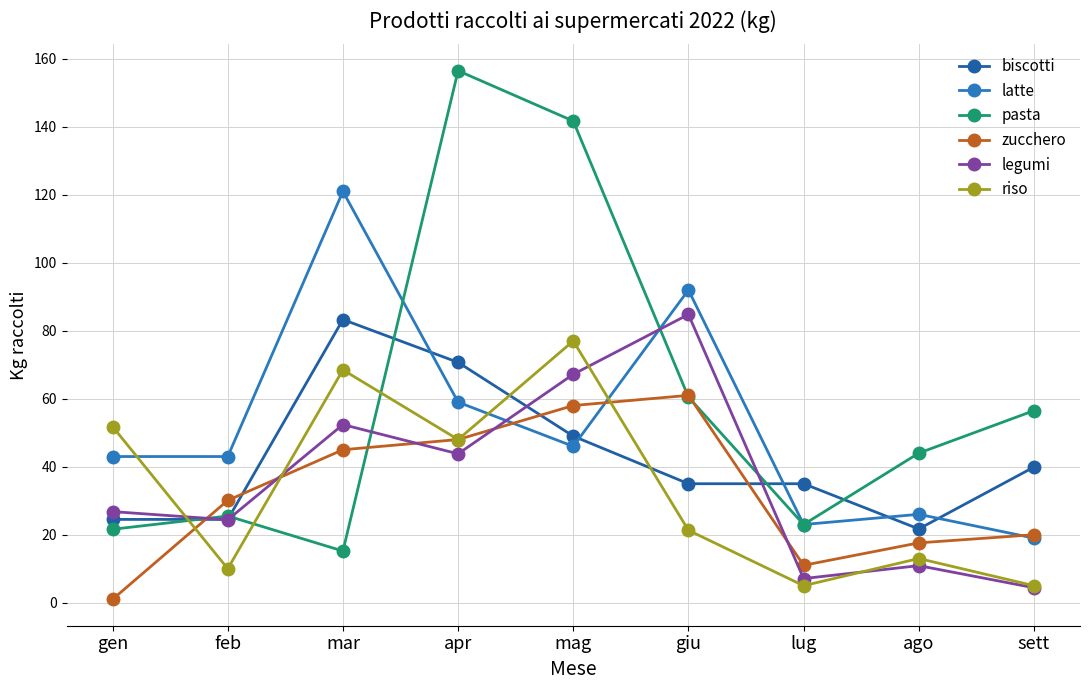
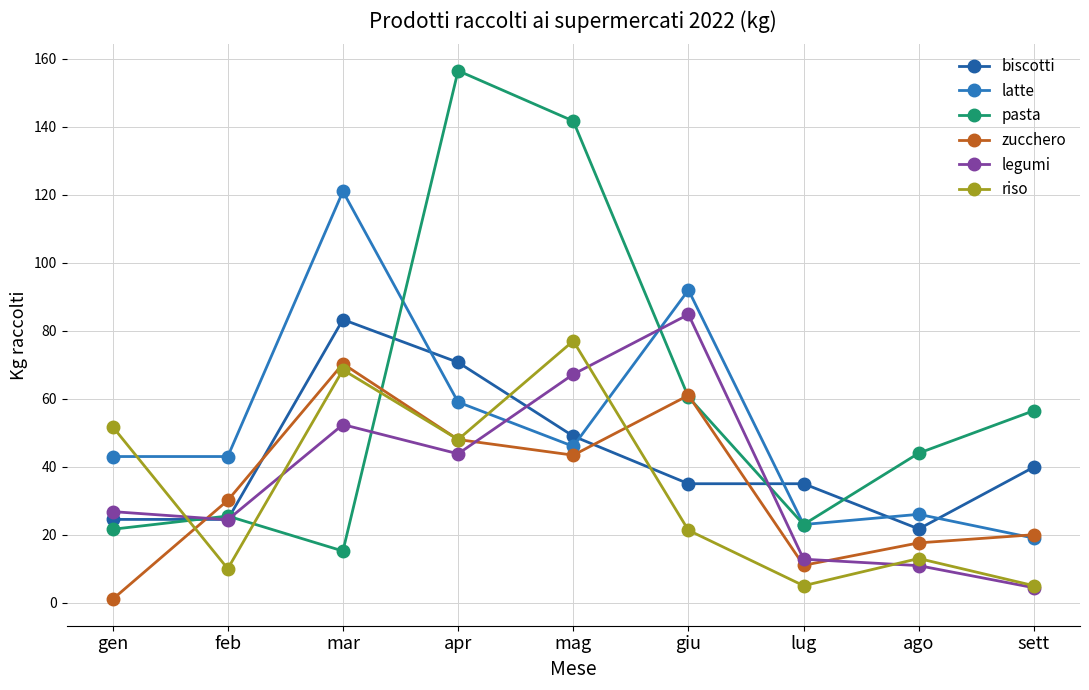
  {
    "pasta": {
      "gen": 22,
      "feb": 26,
      "mar": 15,
      "apr": 157,
      "mag": 142,
      "ago": 44,
      "sett": 57
    },
    "zucchero": {
      "gen": 1,
      "feb": 30,
-     "mar": 45,
-     "mag": 58,
+     "mar": 70,
+     "mag": 43,
      "lug": 11,
      "ago": 18,
      "sett": 20
    },
    "legumi": {
      "gen": 27,
      "mar": 52,
      "apr": 44,
      "mag": 67,
      "giu": 85,
-     "lug": 7,
+     "lug": 13,
      "ago": 11
    },
    "riso": {
      "gen": 52,
      "feb": 10,
      "mar": 69,
      "mag": 77,
      "giu": 21,
      "lug": 5,
      "ago": 13
    }
  }
